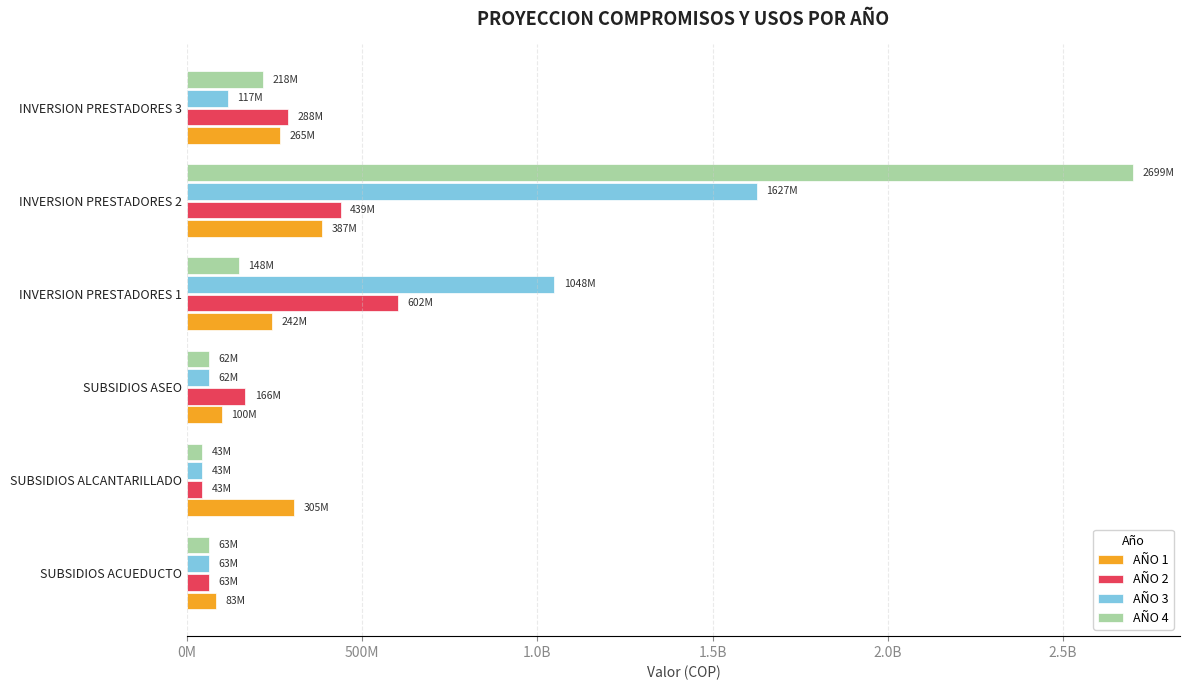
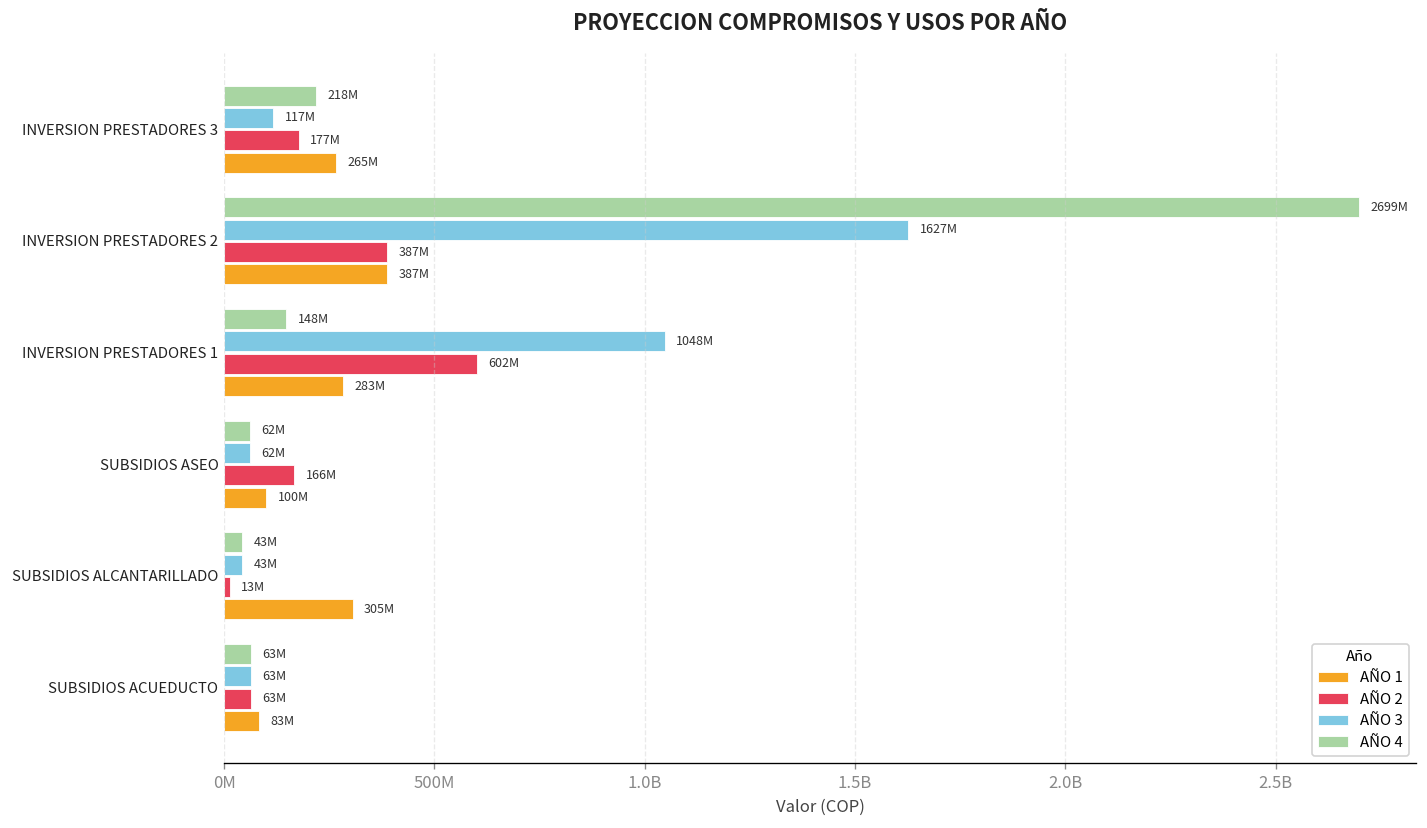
  {
    "AÑO 1": {
      "INVERSION PRESTADORES 3": "265M",
      "INVERSION PRESTADORES 2": "387M",
-     "INVERSION PRESTADORES 1": "242M",
+     "INVERSION PRESTADORES 1": "283M",
      "SUBSIDIOS ASEO": "100M",
      "SUBSIDIOS ALCANTARILLADO": "305M",
      "SUBSIDIOS ACUEDUCTO": "83M"
    },
    "AÑO 2": {
-     "INVERSION PRESTADORES 3": "288M",
-     "INVERSION PRESTADORES 2": "439M",
+     "INVERSION PRESTADORES 3": "177M",
+     "INVERSION PRESTADORES 2": "387M",
      "INVERSION PRESTADORES 1": "602M",
      "SUBSIDIOS ASEO": "166M",
-     "SUBSIDIOS ALCANTARILLADO": "43M",
+     "SUBSIDIOS ALCANTARILLADO": "13M",
      "SUBSIDIOS ACUEDUCTO": "63M"
    },
    "AÑO 3": {
      "INVERSION PRESTADORES 3": "117M",
      "INVERSION PRESTADORES 2": "1627M",
      "INVERSION PRESTADORES 1": "1048M",
      "SUBSIDIOS ASEO": "62M",
      "SUBSIDIOS ALCANTARILLADO": "43M",
      "SUBSIDIOS ACUEDUCTO": "63M"
    },
    "AÑO 4": {
      "INVERSION PRESTADORES 3": "218M",
      "INVERSION PRESTADORES 2": "2699M",
      "INVERSION PRESTADORES 1": "148M",
      "SUBSIDIOS ASEO": "62M",
      "SUBSIDIOS ALCANTARILLADO": "43M",
      "SUBSIDIOS ACUEDUCTO": "63M"
    }
  }
